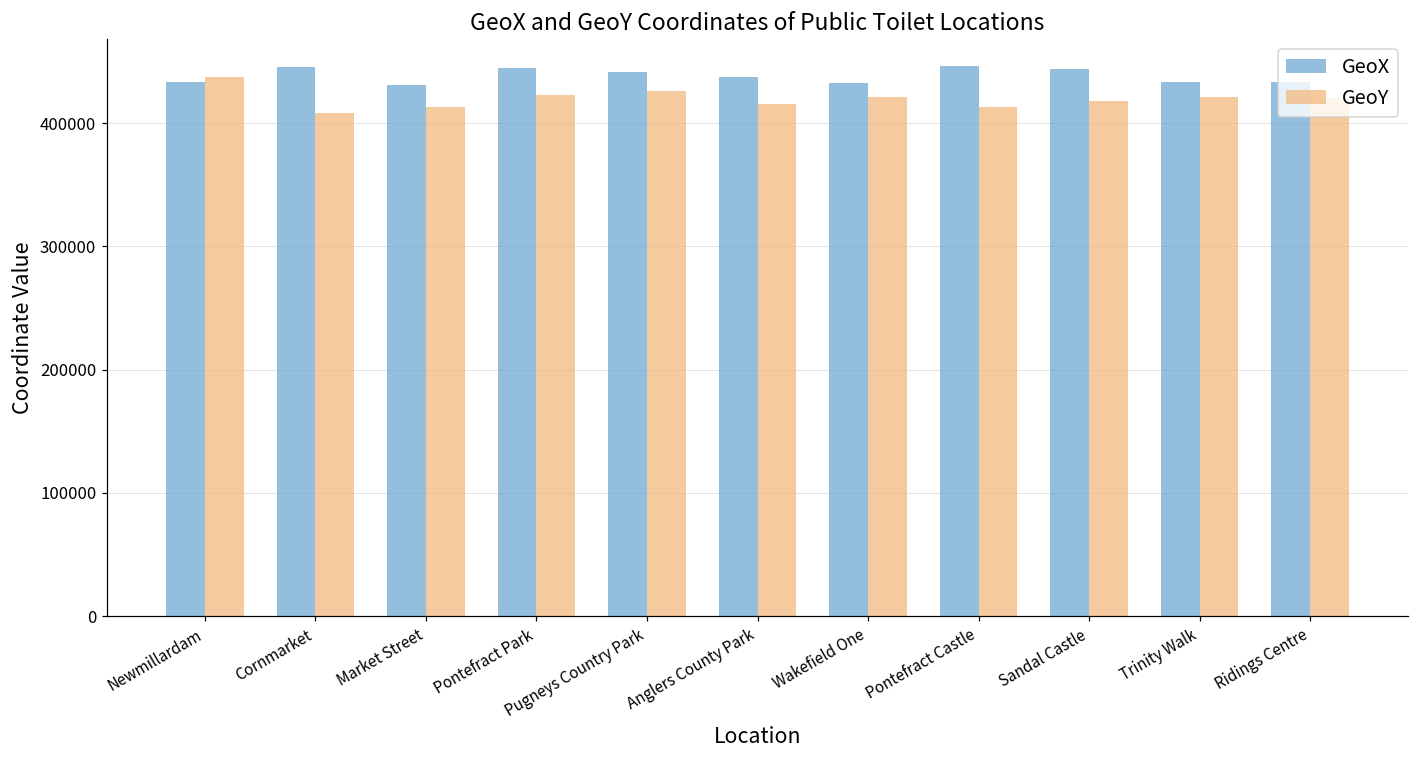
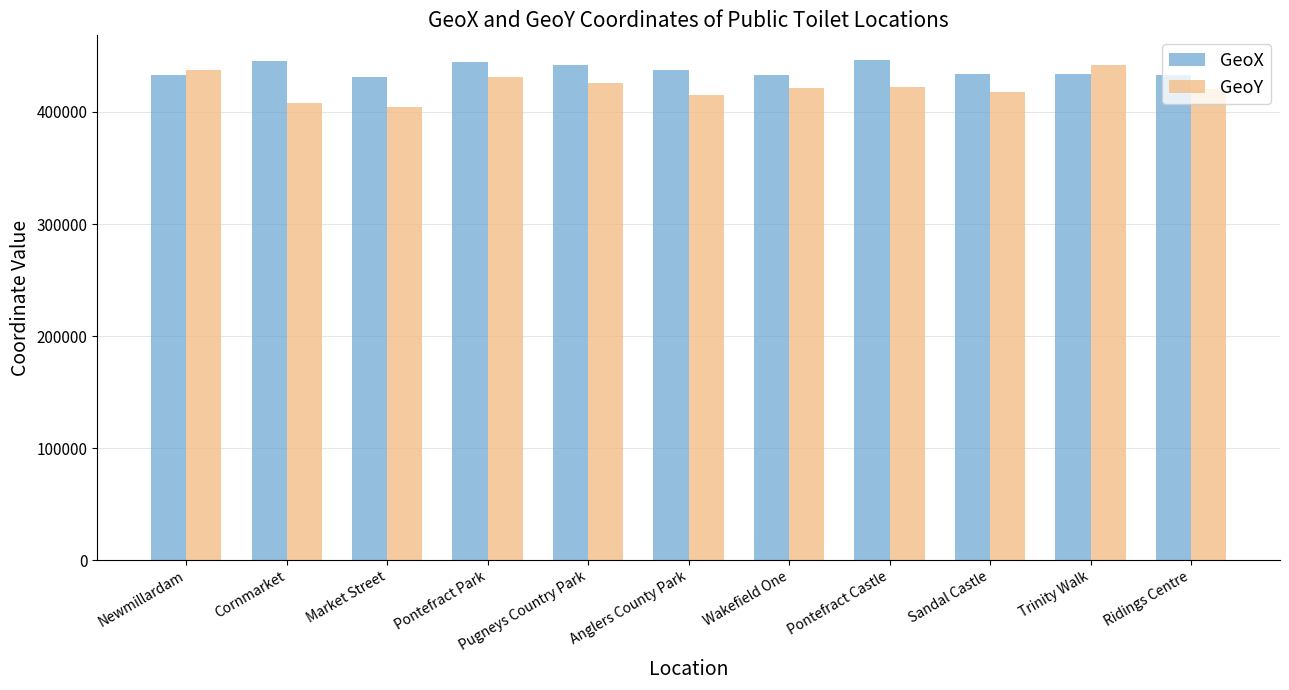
  {
    "GeoX": {
      "Newmillardam": 433000,
      "Cornmarket": 445000,
      "Market Street": 431000,
      "Pontefract Park": 444000,
      "Pugneys Country Park": 442000,
      "Anglers County Park": 438000,
      "Wakefield One": 433000,
      "Pontefract Castle": 446000,
-     "Sandal Castle": 444000,
+     "Sandal Castle": 434000,
      "Trinity Walk": 434000
    },
    "GeoY": {
      "Newmillardam": 437000,
      "Cornmarket": 408000,
-     "Market Street": 413000,
-     "Pontefract Park": 422000,
+     "Market Street": 404000,
+     "Pontefract Park": 431000,
      "Pugneys Country Park": 426000,
      "Anglers County Park": 415000,
      "Wakefield One": 421000,
-     "Pontefract Castle": 413000,
+     "Pontefract Castle": 422000,
      "Sandal Castle": 418000,
-     "Trinity Walk": 421000
+     "Trinity Walk": 442000
    }
  }
